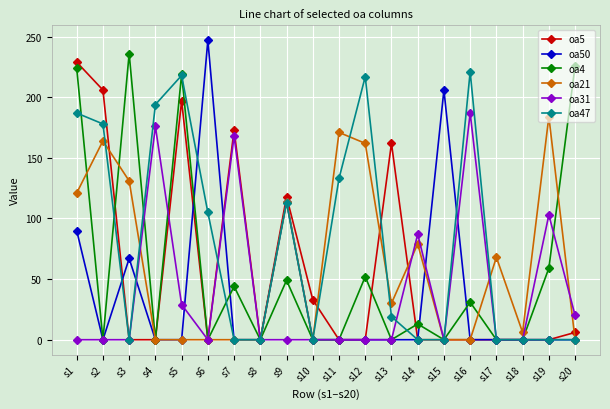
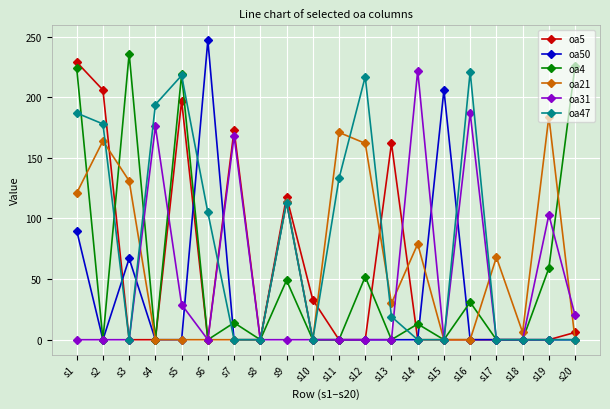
  {
    "oa5": {
      "s1": 229,
      "s2": 206,
      "s5": 197,
      "s7": 173,
      "s9": 118,
      "s10": 33,
      "s13": 162,
      "s20": 6
    },
    "oa50": {
      "s1": 90,
      "s3": 67,
      "s6": 247,
      "s15": 206
    },
    "oa4": {
      "s1": 224,
      "s3": 236,
-     "s7": 44,
+     "s7": 14,
      "s9": 49,
      "s12": 52,
      "s14": 13,
      "s16": 31,
      "s19": 59
    },
    "oa21": {
      "s1": 121,
      "s2": 164,
      "s3": 131,
      "s11": 171,
      "s12": 162,
      "s13": 30,
      "s14": 79,
      "s17": 68,
      "s18": 6
    },
    "oa31": {
      "s1": 0,
      "s4": 176,
      "s5": 29,
      "s7": 168,
      "s9": 0,
-     "s14": 87,
+     "s14": 222,
      "s16": 187,
      "s19": 103,
      "s20": 20
    },
    "oa47": {
      "s1": 187,
      "s2": 178,
      "s4": 194,
      "s6": 105,
      "s11": 133,
      "s12": 217,
      "s13": 19,
      "s16": 221
    }
  }
